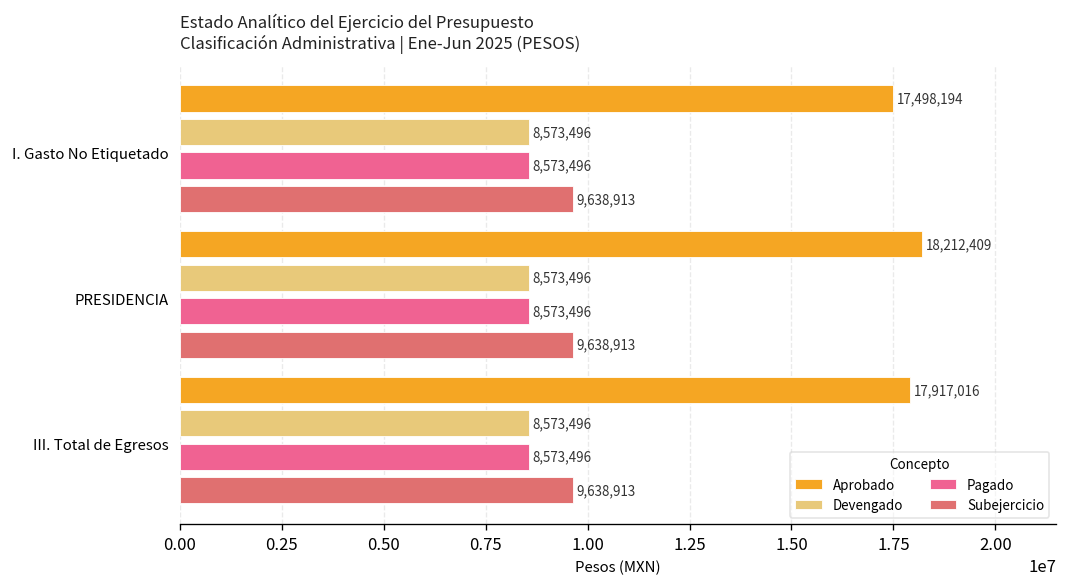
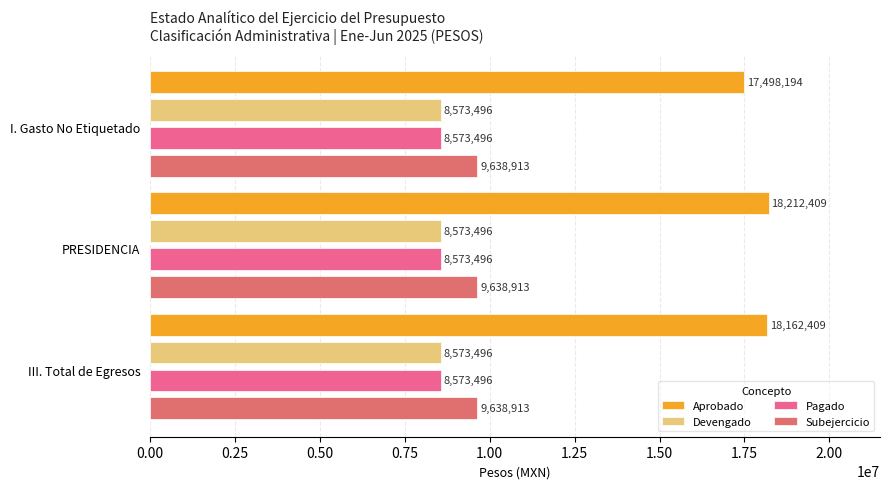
  {
    "Aprobado": {
      "I. Gasto No Etiquetado": "17,498,194",
      "PRESIDENCIA": "18,212,409",
-     "III. Total de Egresos": "17,917,016"
+     "III. Total de Egresos": "18,162,409"
    },
    "Devengado": {
      "I. Gasto No Etiquetado": "8,573,496",
      "PRESIDENCIA": "8,573,496",
      "III. Total de Egresos": "8,573,496"
    }
  }
